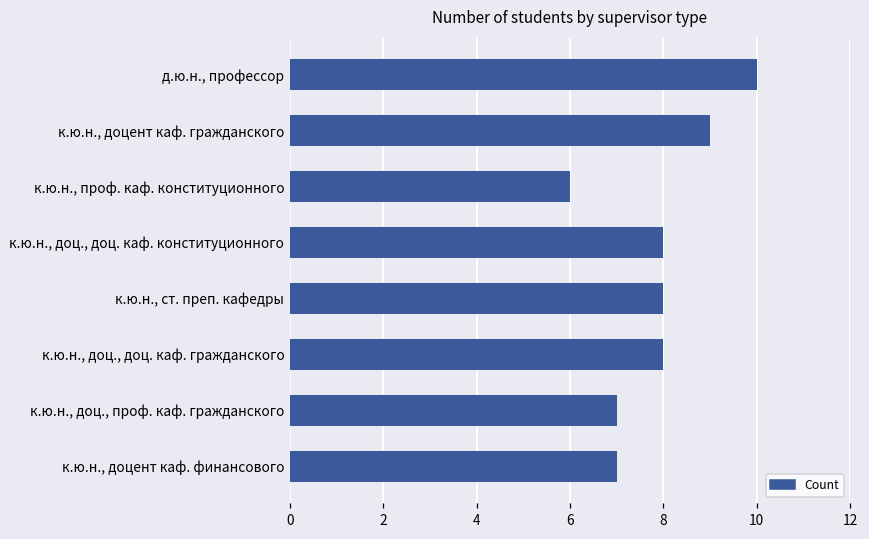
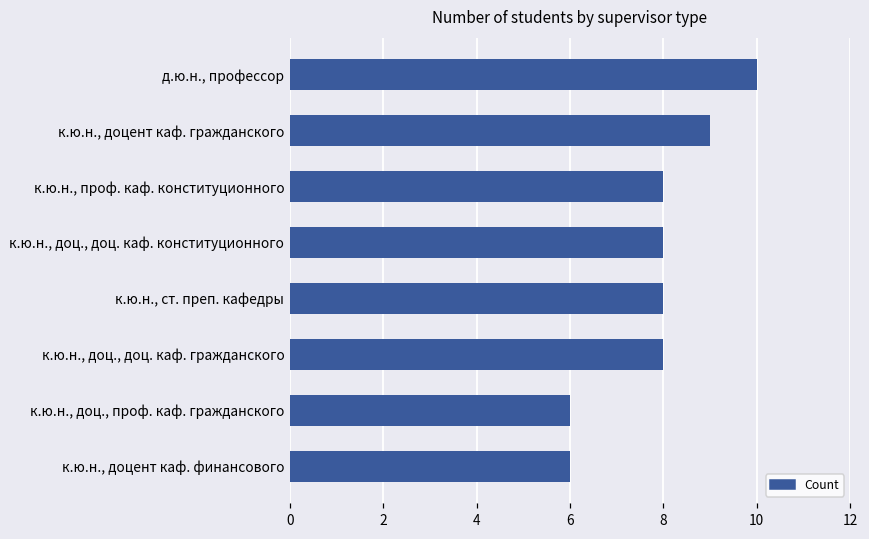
  {
    "д.ю.н., профессор": 10,
    "к.ю.н., доцент каф. гражданского": 9,
-   "к.ю.н., проф. каф. конституционного": 6,
+   "к.ю.н., проф. каф. конституционного": 8,
    "к.ю.н., доц., доц. каф. конституционного": 8,
    "к.ю.н., ст. преп. кафедры": 8,
    "к.ю.н., доц., доц. каф. гражданского": 8,
-   "к.ю.н., доц., проф. каф. гражданского": 7,
-   "к.ю.н., доцент каф. финансового": 7
+   "к.ю.н., доц., проф. каф. гражданского": 6,
+   "к.ю.н., доцент каф. финансового": 6
  }
